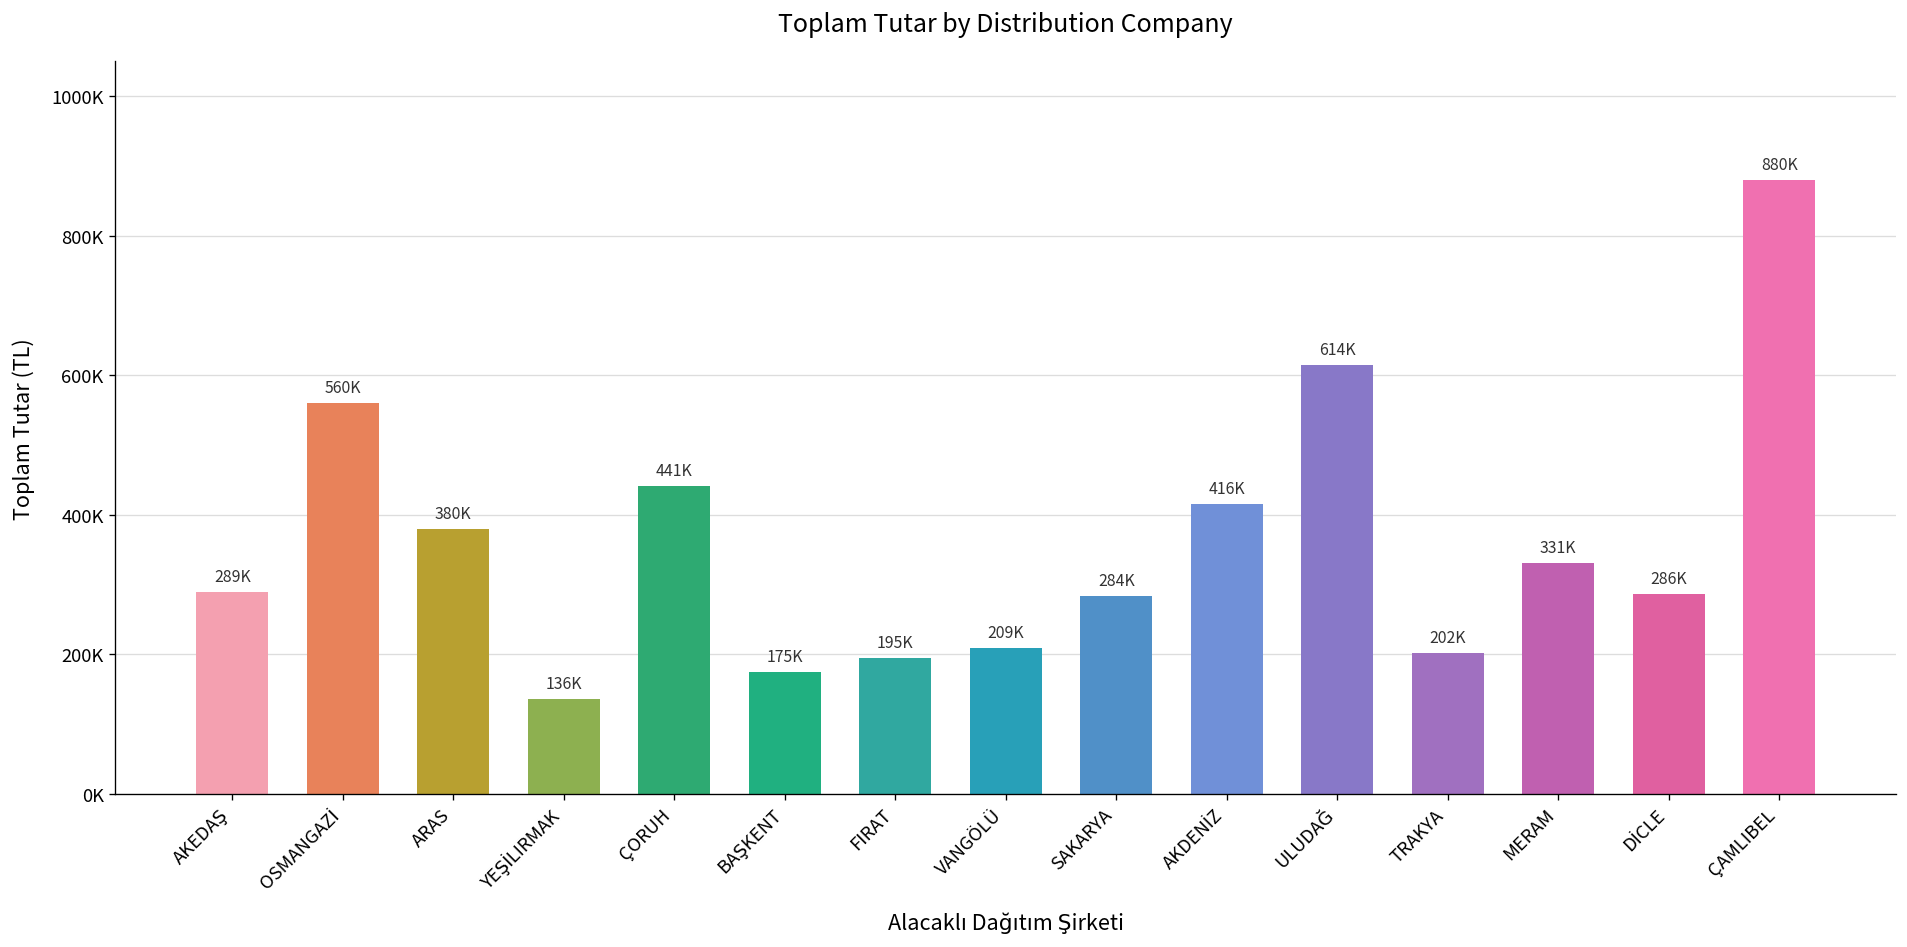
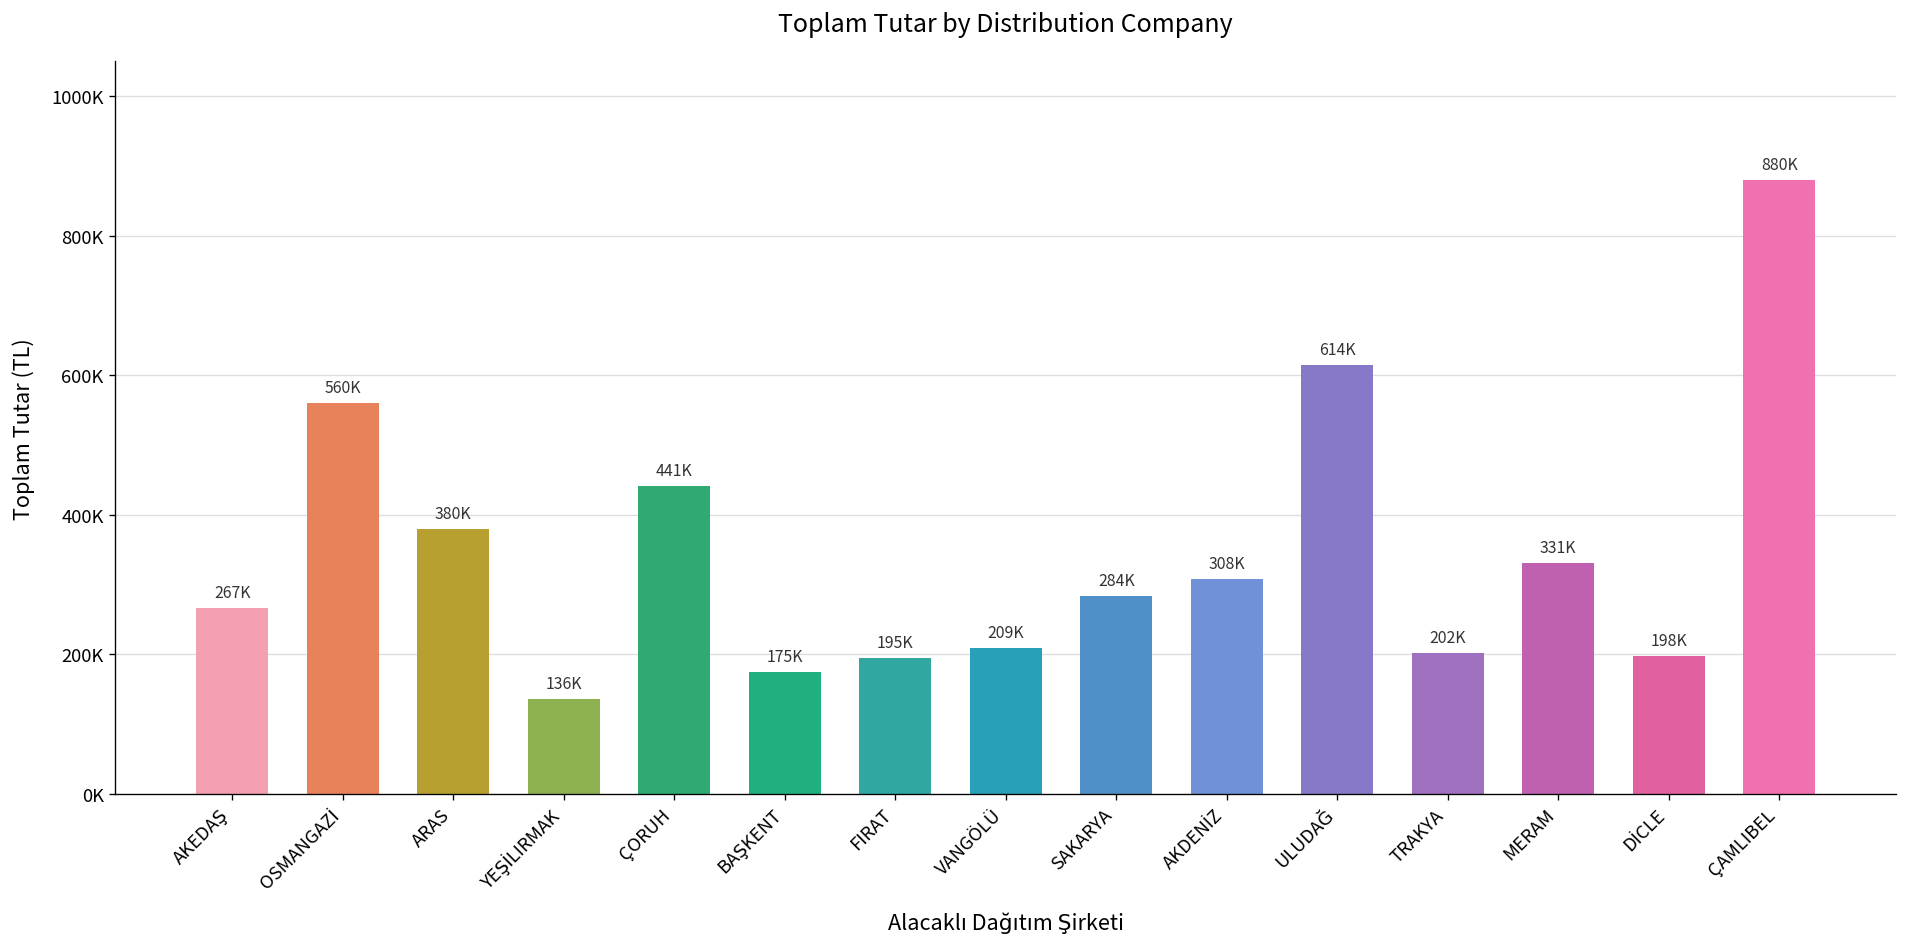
  {
-   "AKEDAŞ": "289K",
+   "AKEDAŞ": "267K",
    "OSMANGAZİ": "560K",
    "ARAS": "380K",
    "YEŞİLIRMAK": "136K",
    "ÇORUH": "441K",
    "BAŞKENT": "175K",
    "FIRAT": "195K",
    "VANGÖLÜ": "209K",
    "SAKARYA": "284K",
-   "AKDENİZ": "416K",
+   "AKDENİZ": "308K",
    "ULUDAĞ": "614K",
    "TRAKYA": "202K",
    "MERAM": "331K",
-   "DİCLE": "286K",
+   "DİCLE": "198K",
    "ÇAMLIBEL": "880K"
  }
